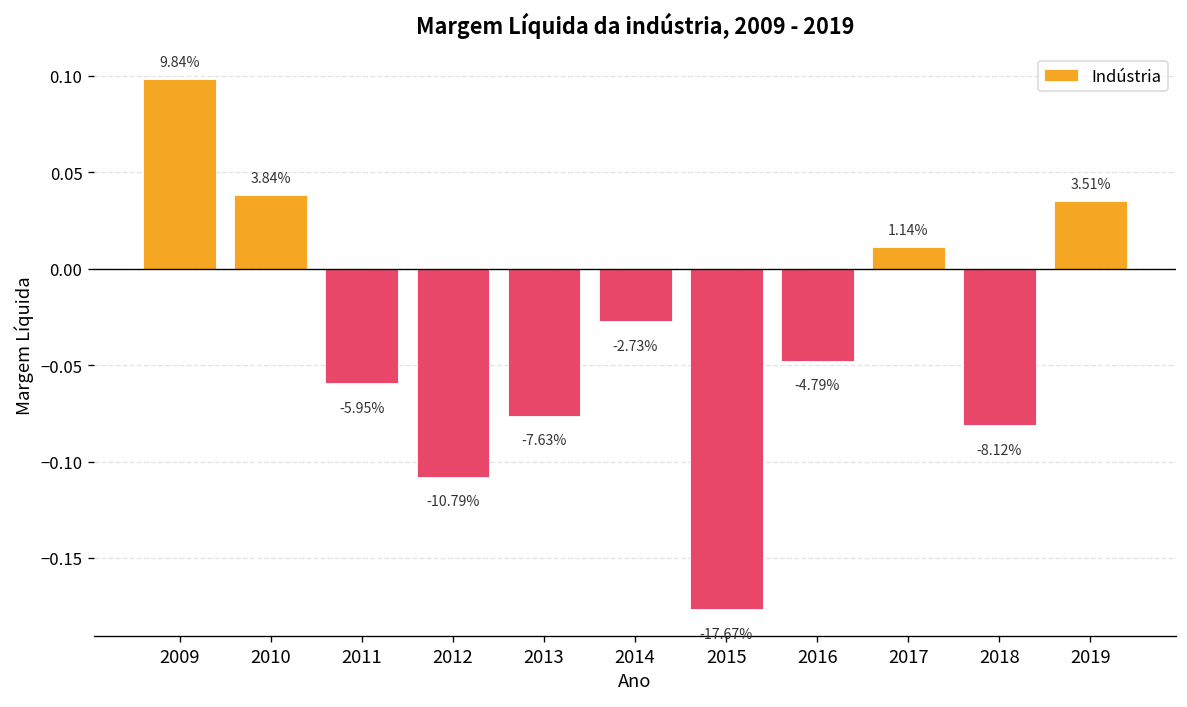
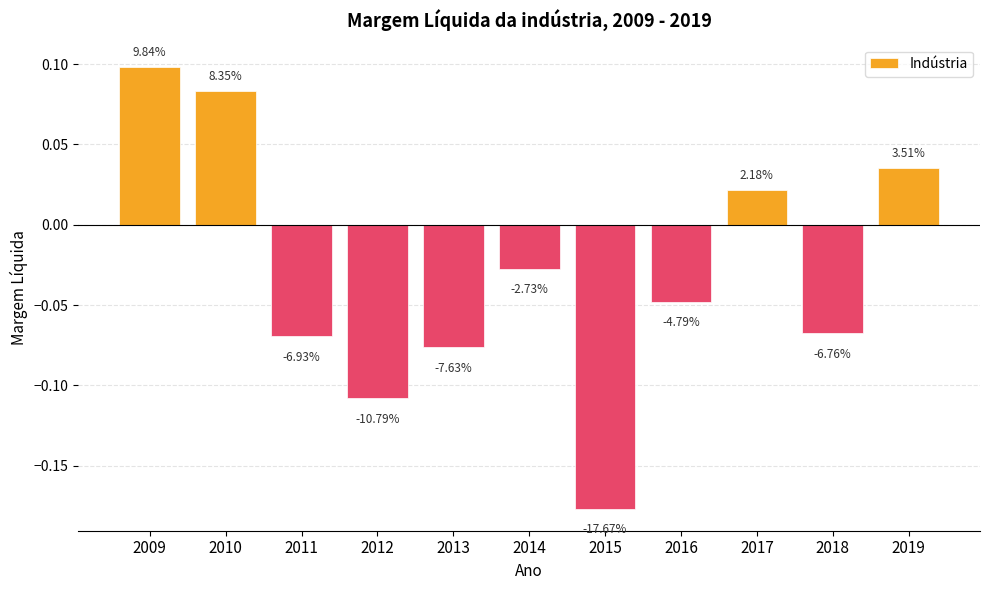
  {
    "2009": "9.84%",
-   "2010": "3.84%",
-   "2011": "-5.95%",
+   "2010": "8.35%",
+   "2011": "-6.93%",
    "2012": "-10.79%",
    "2013": "-7.63%",
    "2014": "-2.73%",
    "2015": "-17.67%",
    "2016": "-4.79%",
-   "2017": "1.14%",
-   "2018": "-8.12%",
+   "2017": "2.18%",
+   "2018": "-6.76%",
    "2019": "3.51%"
  }
